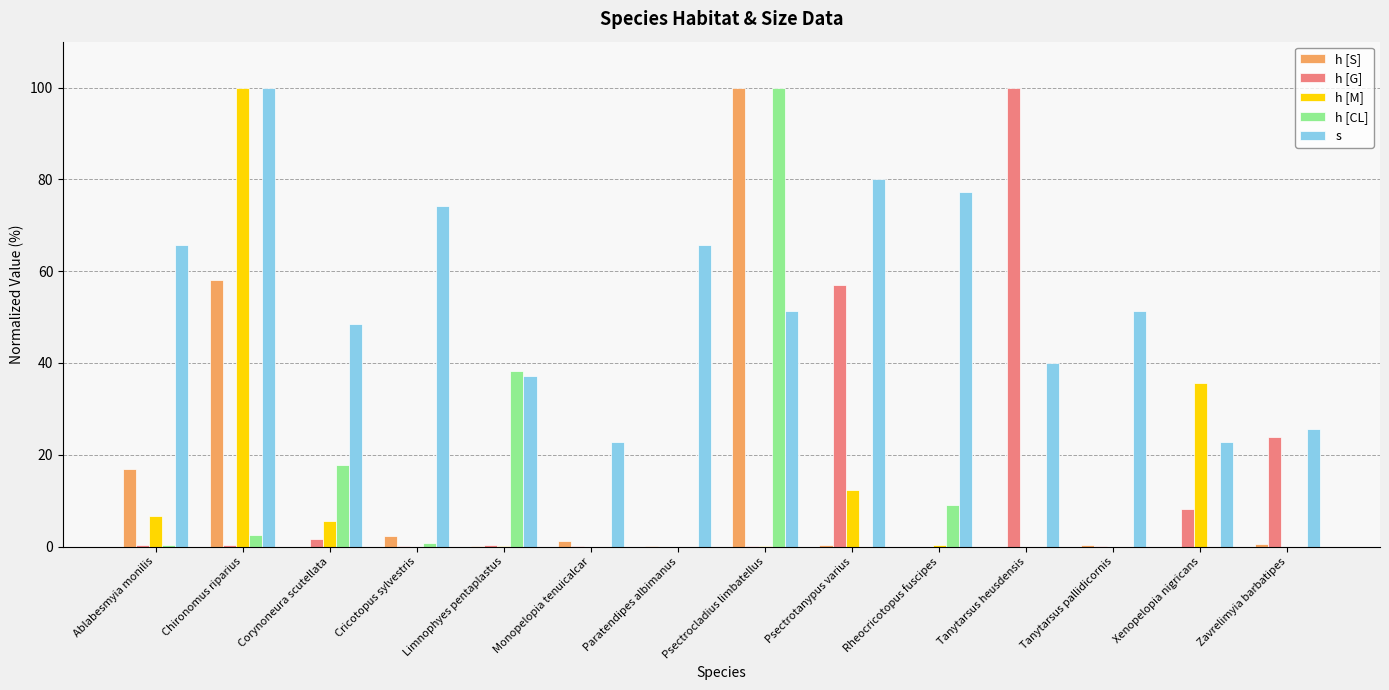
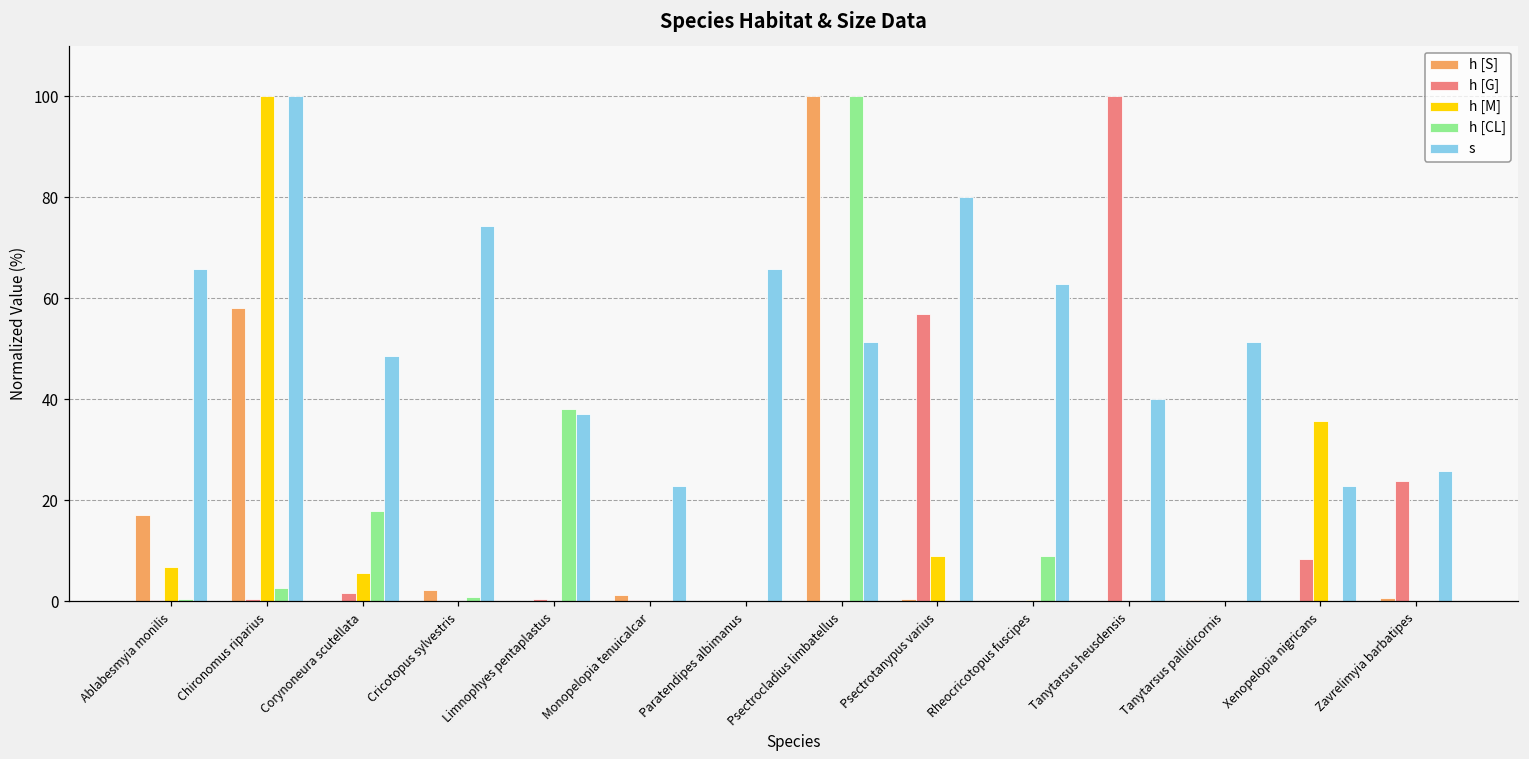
  {
    "h [M]": {
      "Ablabesmyia monilis": 7,
      "Chironomus riparius": 100,
      "Corynoneura scutellata": 6,
      "Monopelopia tenuicalcar": 0,
      "Paratendipes albimanus": 0,
-     "Psectrotanypus varius": 12,
+     "Psectrotanypus varius": 9,
      "Tanytarsus heusdensis": 0,
      "Tanytarsus pallidicornis": 0,
      "Xenopelopia nigricans": 36,
      "Zavrelimyia barbatipes": 0
    },
    "h [CL]": {
      "Chironomus riparius": 3,
      "Corynoneura scutellata": 18,
      "Cricotopus sylvestris": 1,
      "Limnophyes pentaplastus": 38,
      "Monopelopia tenuicalcar": 0,
      "Paratendipes albimanus": 0,
      "Psectrocladius limbatellus": 100,
      "Psectrotanypus varius": 0,
      "Rheocricotopus fuscipes": 9,
      "Tanytarsus heusdensis": 0,
      "Tanytarsus pallidicornis": 0,
      "Xenopelopia nigricans": 0,
      "Zavrelimyia barbatipes": 0
    },
    "s": {
      "Ablabesmyia monilis": 66,
      "Chironomus riparius": 100,
      "Corynoneura scutellata": 49,
      "Cricotopus sylvestris": 74,
      "Limnophyes pentaplastus": 37,
      "Monopelopia tenuicalcar": 23,
      "Paratendipes albimanus": 66,
      "Psectrocladius limbatellus": 51,
      "Psectrotanypus varius": 80,
-     "Rheocricotopus fuscipes": 77,
+     "Rheocricotopus fuscipes": 63,
      "Tanytarsus heusdensis": 40,
      "Tanytarsus pallidicornis": 51,
      "Xenopelopia nigricans": 23,
      "Zavrelimyia barbatipes": 26
    }
  }
